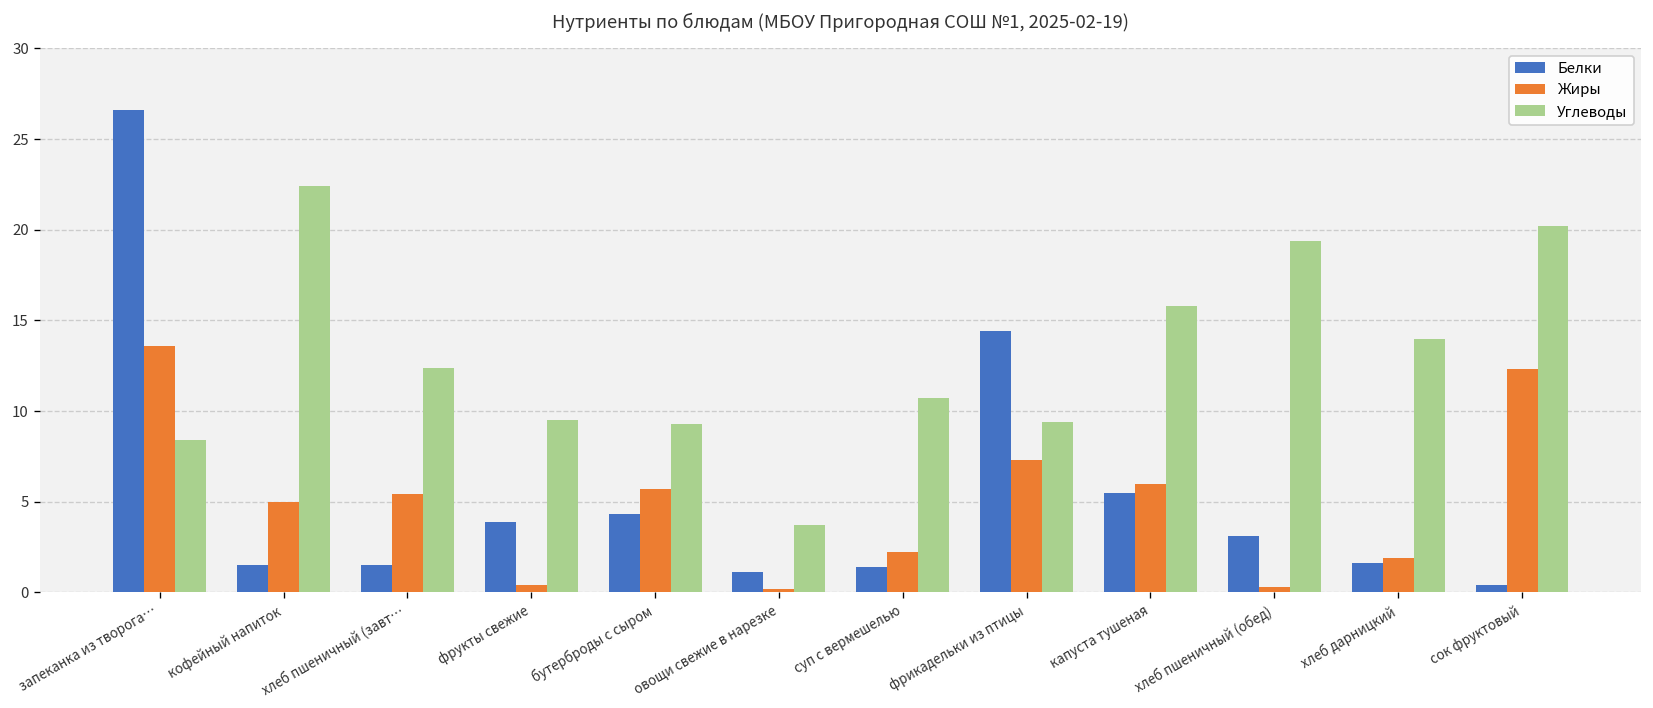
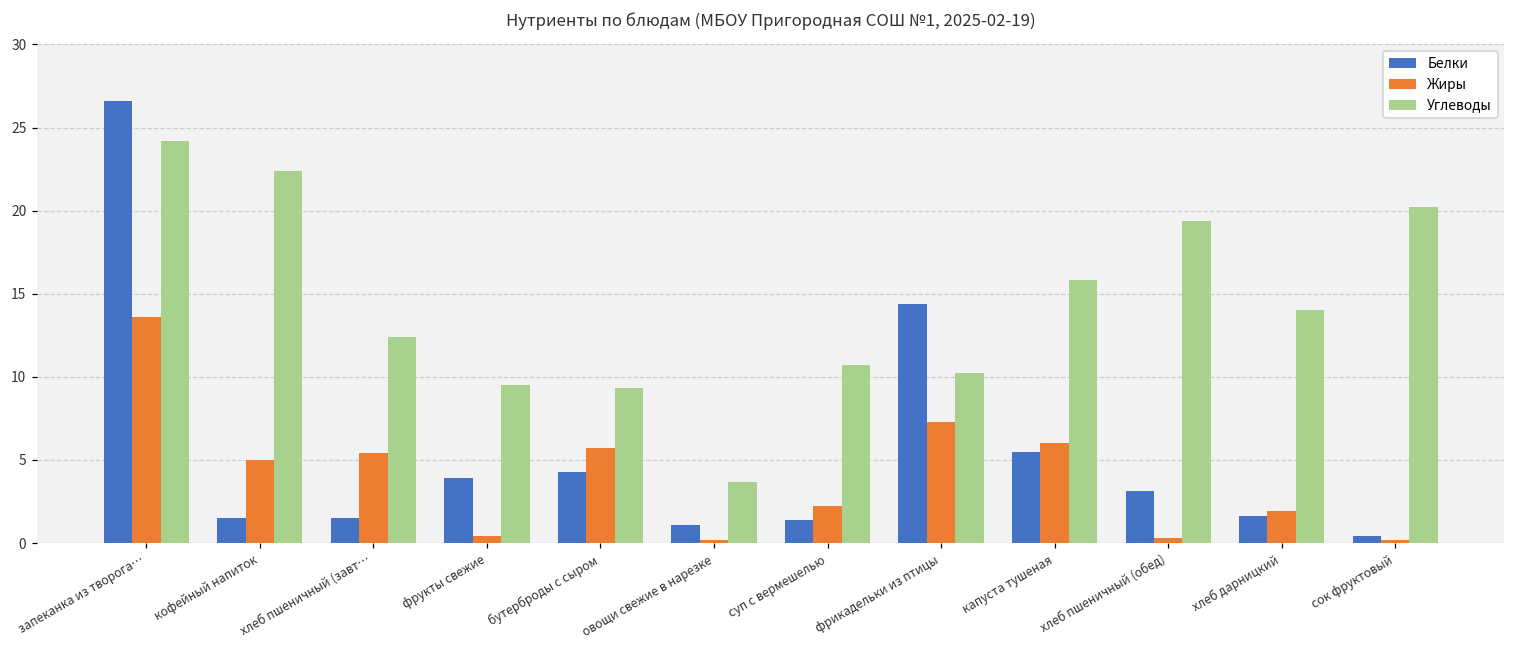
  {
    "Белки": {
      "запеканка из творога…": 26.6,
      "кофейный напиток": 1.5,
      "хлеб пшеничный (завт…": 1.5,
      "фрукты свежие": 3.9,
      "бутерброды с сыром": 4.3,
      "овощи свежие в нарезке": 1.1,
      "суп с вермешелью": 1.4,
      "фрикадельки из птицы": 14.4,
      "капуста тушеная": 5.5,
      "хлеб пшеничный (обед)": 3.1,
      "хлеб дарницкий": 1.6,
      "сок фруктовый": 0.4
    },
    "Жиры": {
      "запеканка из творога…": 13.6,
      "кофейный напиток": 5.0,
      "хлеб пшеничный (завт…": 5.4,
      "фрукты свежие": 0.4,
      "бутерброды с сыром": 5.7,
      "овощи свежие в нарезке": 0.2,
      "суп с вермешелью": 2.2,
      "фрикадельки из птицы": 7.3,
      "капуста тушеная": 6.0,
      "хлеб пшеничный (обед)": 0.3,
      "хлеб дарницкий": 1.9,
-     "сок фруктовый": 12.3
+     "сок фруктовый": 0.2
    },
    "Углеводы": {
-     "запеканка из творога…": 8.4,
+     "запеканка из творога…": 24.2,
      "кофейный напиток": 22.4,
      "хлеб пшеничный (завт…": 12.4,
      "фрукты свежие": 9.5,
      "бутерброды с сыром": 9.3,
      "овощи свежие в нарезке": 3.7,
      "суп с вермешелью": 10.7,
-     "фрикадельки из птицы": 9.4,
+     "фрикадельки из птицы": 10.2,
      "капуста тушеная": 15.8,
      "хлеб пшеничный (обед)": 19.4,
      "хлеб дарницкий": 14.0,
      "сок фруктовый": 20.2
    }
  }
